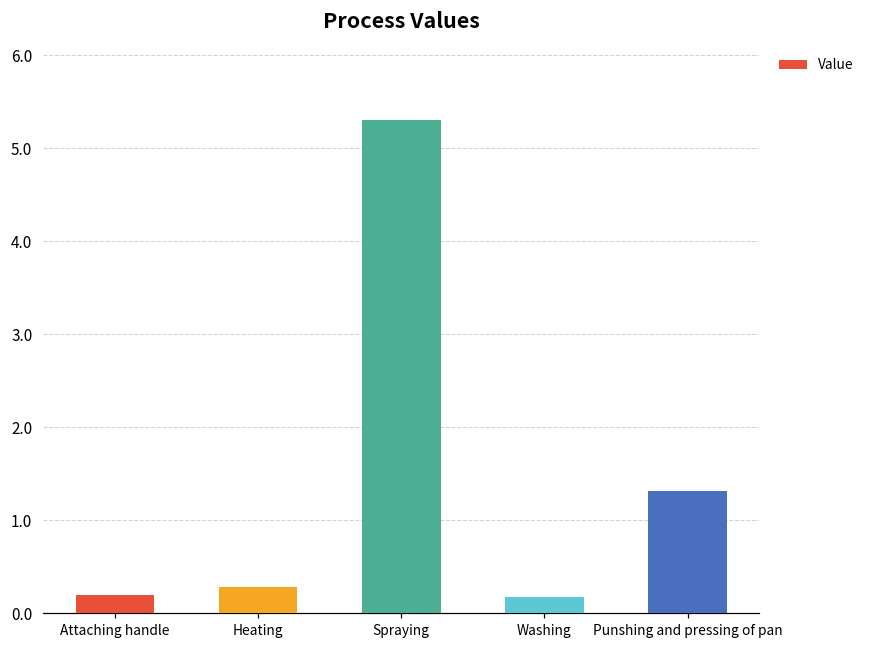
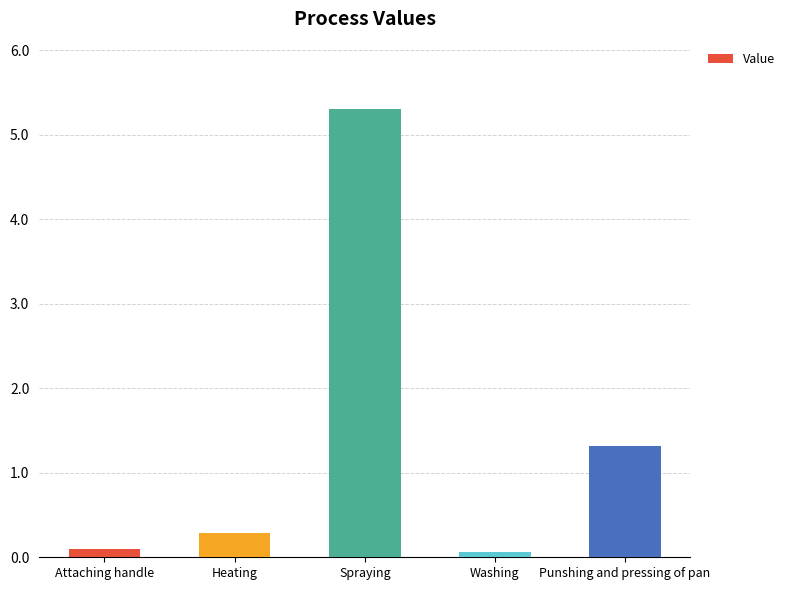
  {
-   "Attaching handle": 0.2,
+   "Attaching handle": 0.1,
    "Heating": 0.3,
    "Spraying": 5.3,
-   "Washing": 0.2,
+   "Washing": 0.1,
    "Punshing and pressing of pan": 1.3
  }
